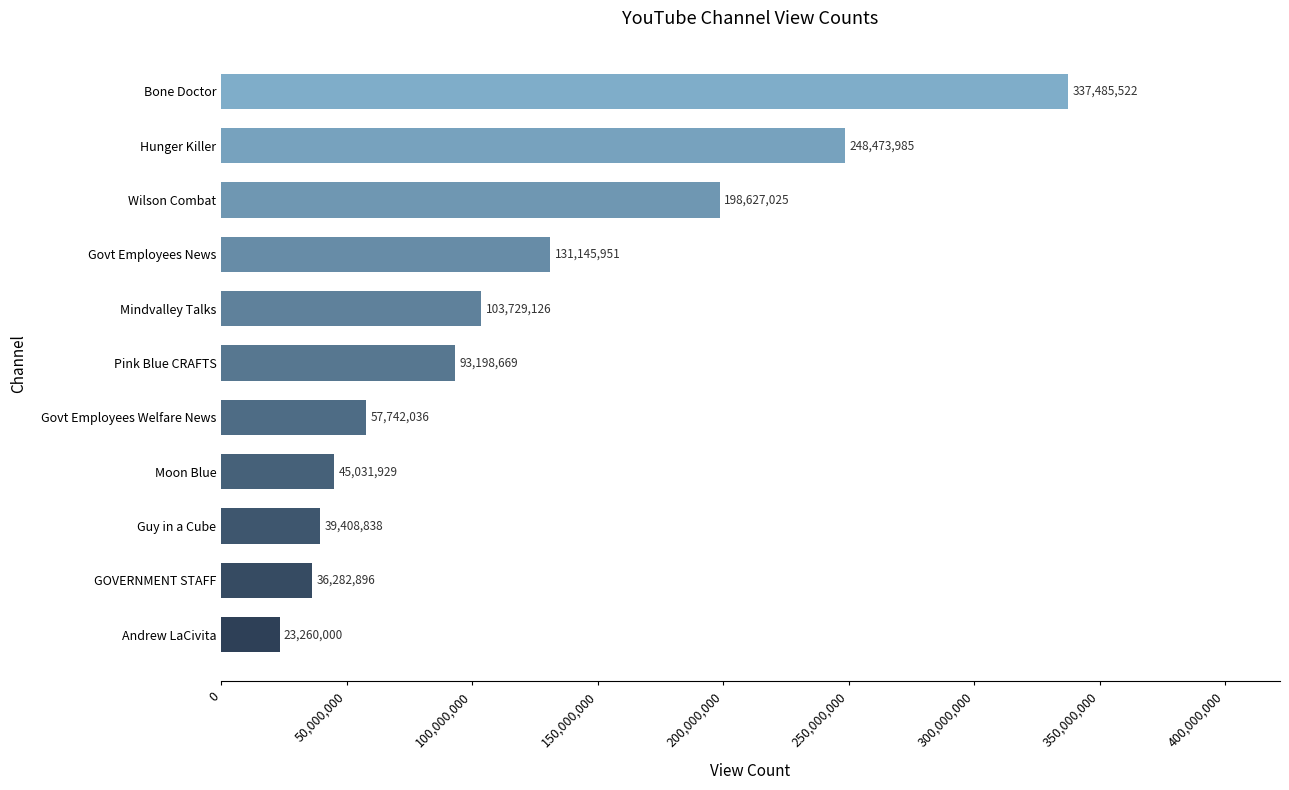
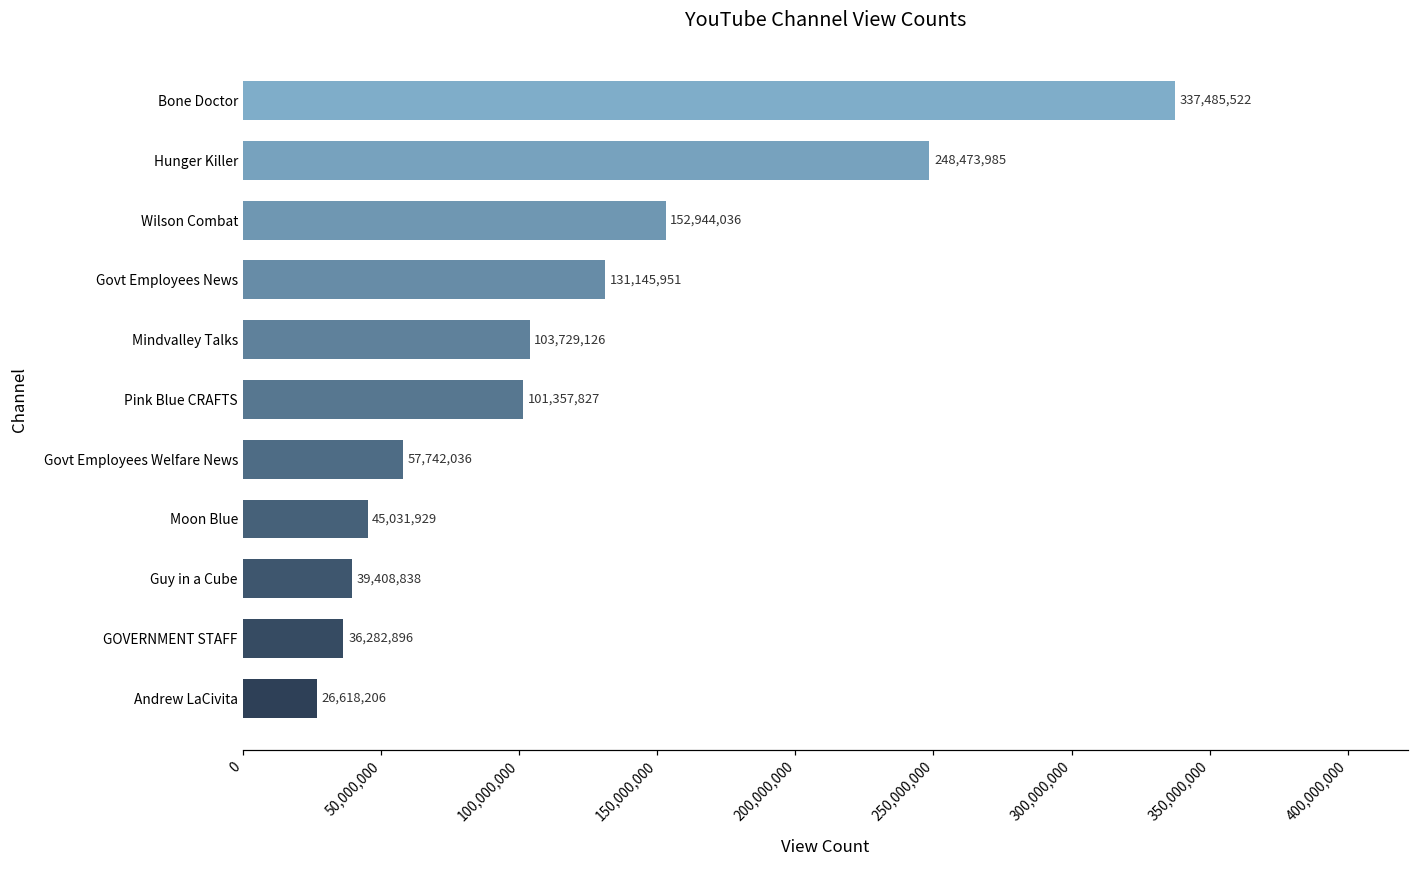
  {
    "Bone Doctor": "337,485,522",
    "Hunger Killer": "248,473,985",
-   "Wilson Combat": "198,627,025",
+   "Wilson Combat": "152,944,036",
    "Govt Employees News": "131,145,951",
    "Mindvalley Talks": "103,729,126",
-   "Pink Blue CRAFTS": "93,198,669",
+   "Pink Blue CRAFTS": "101,357,827",
    "Govt Employees Welfare News": "57,742,036",
    "Moon Blue": "45,031,929",
    "Guy in a Cube": "39,408,838",
    "GOVERNMENT STAFF": "36,282,896",
-   "Andrew LaCivita": "23,260,000"
+   "Andrew LaCivita": "26,618,206"
  }
